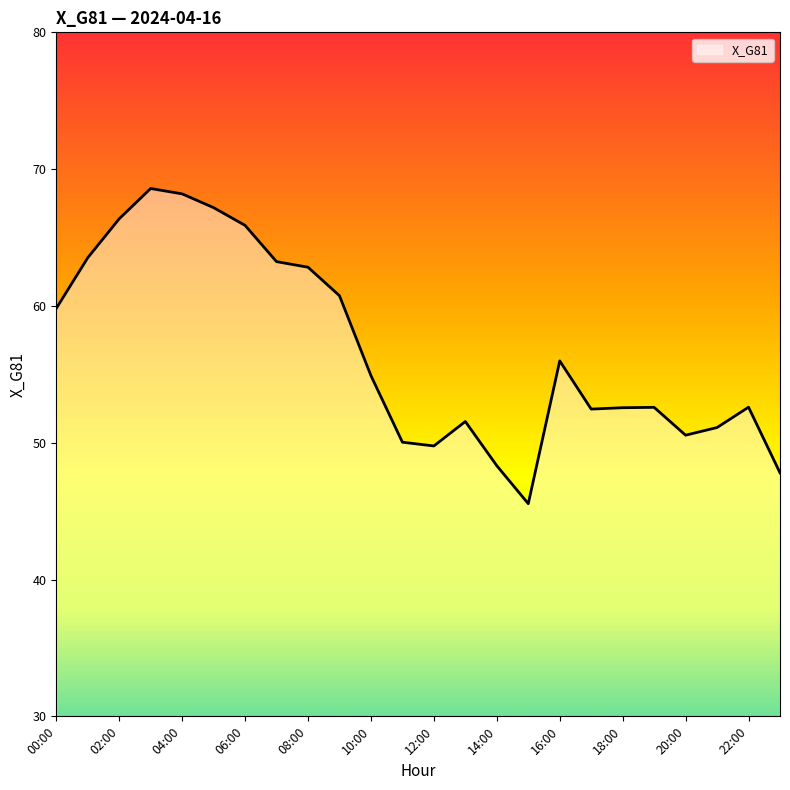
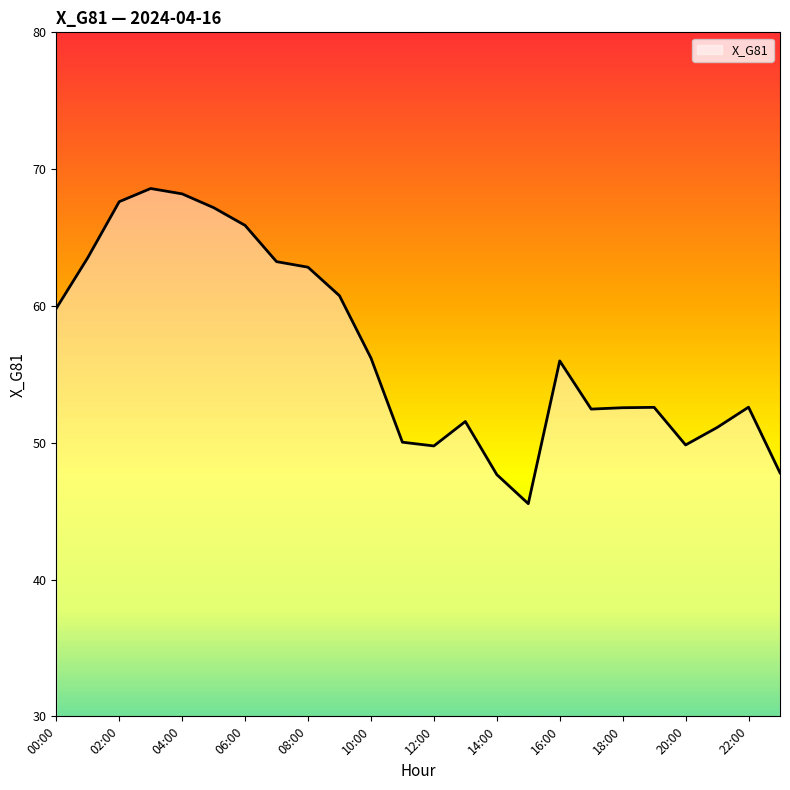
  {
    "00:00": 59.8,
-   "02:00": 66.4,
+   "02:00": 67.6,
    "04:00": 68.2,
    "06:00": 65.9,
    "08:00": 62.8,
-   "10:00": 54.9,
+   "10:00": 56.2,
    "12:00": 49.8,
-   "14:00": 48.3,
+   "14:00": 47.7,
    "16:00": 56.0,
    "18:00": 52.6,
-   "20:00": 50.6,
+   "20:00": 49.8,
    "22:00": 52.6
  }
